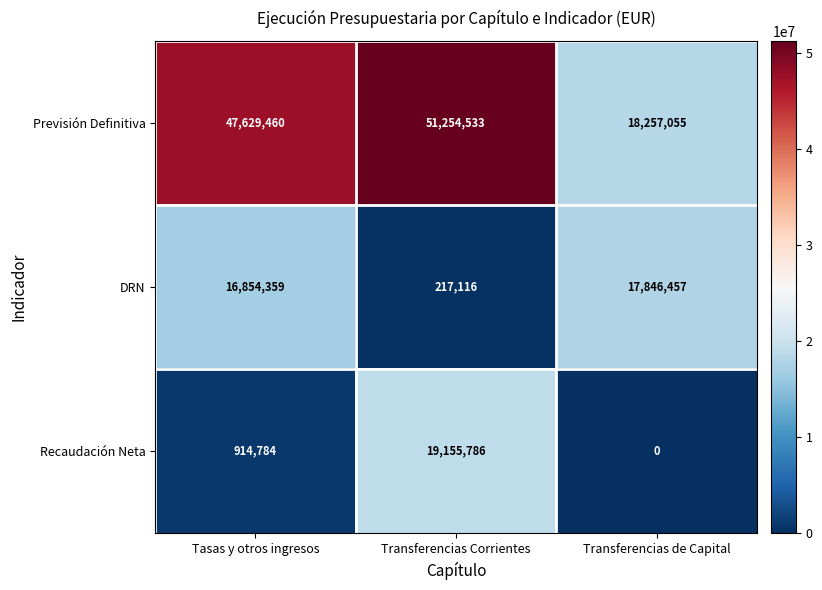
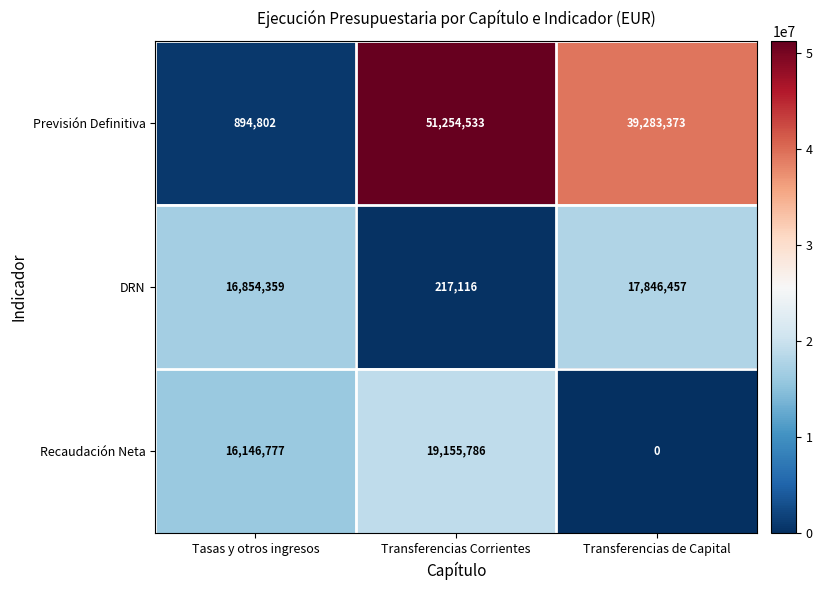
  {
    "Previsión Definitiva": {
-     "Tasas y otros ingresos": "47,629,460",
+     "Tasas y otros ingresos": "894,802",
      "Transferencias Corrientes": "51,254,533",
-     "Transferencias de Capital": "18,257,055"
+     "Transferencias de Capital": "39,283,373"
    },
    "DRN": {
      "Tasas y otros ingresos": "16,854,359",
      "Transferencias Corrientes": "217,116",
      "Transferencias de Capital": "17,846,457"
    },
    "Recaudación Neta": {
-     "Tasas y otros ingresos": "914,784",
+     "Tasas y otros ingresos": "16,146,777",
      "Transferencias Corrientes": "19,155,786",
      "Transferencias de Capital": "0"
    }
  }
